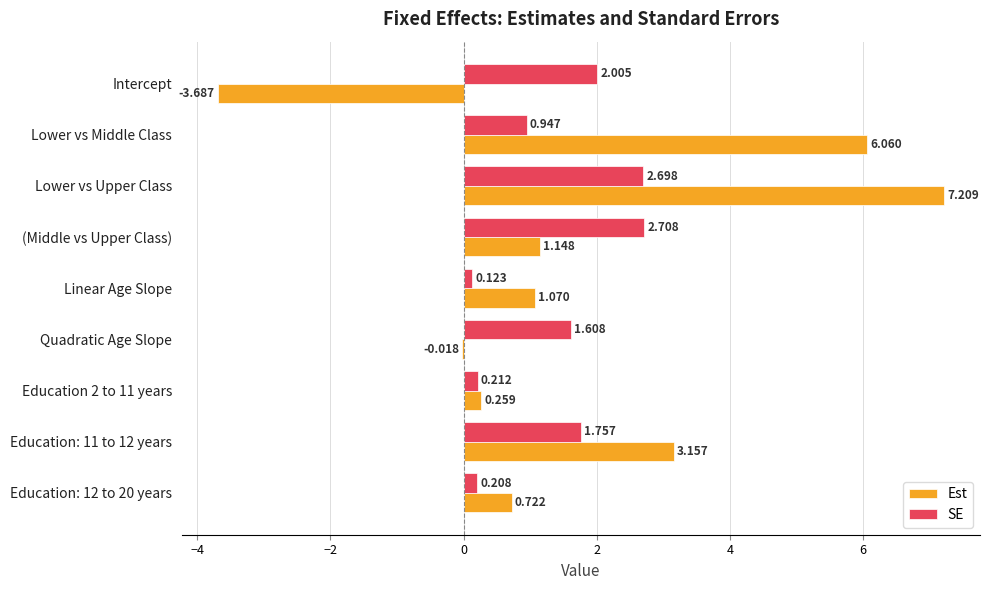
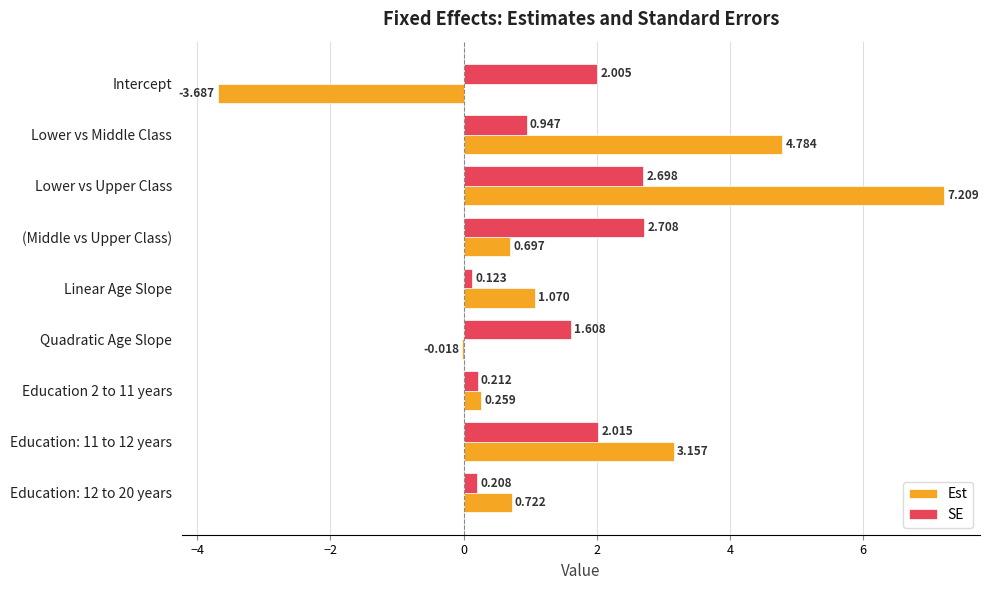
  {
    "Est": {
      "Intercept": -3.687,
-     "Lower vs Middle Class": 6.060,
+     "Lower vs Middle Class": 4.784,
      "Lower vs Upper Class": 7.209,
-     "(Middle vs Upper Class)": 1.148,
+     "(Middle vs Upper Class)": 0.697,
      "Linear Age Slope": 1.070,
      "Quadratic Age Slope": -0.018,
      "Education 2 to 11 years": 0.259,
      "Education: 11 to 12 years": 3.157,
      "Education: 12 to 20 years": 0.722
    },
    "SE": {
      "Intercept": 2.005,
      "Lower vs Middle Class": 0.947,
      "Lower vs Upper Class": 2.698,
      "(Middle vs Upper Class)": 2.708,
      "Linear Age Slope": 0.123,
      "Quadratic Age Slope": 1.608,
      "Education 2 to 11 years": 0.212,
-     "Education: 11 to 12 years": 1.757,
+     "Education: 11 to 12 years": 2.015,
      "Education: 12 to 20 years": 0.208
    }
  }
